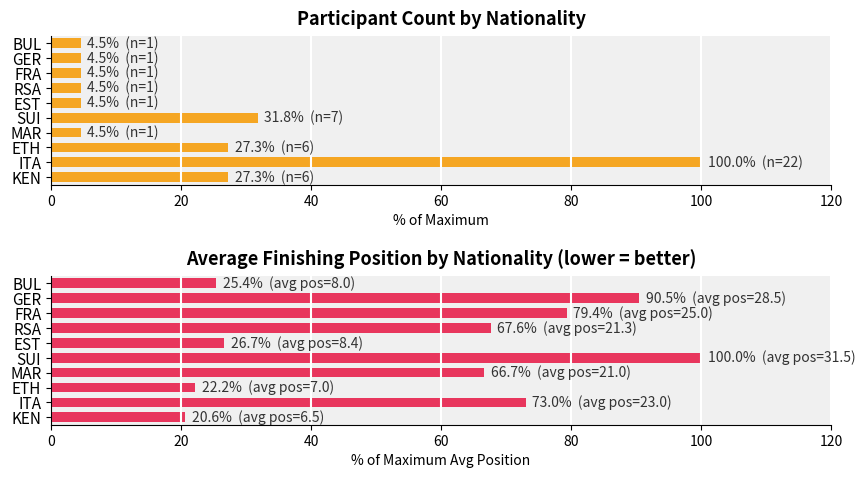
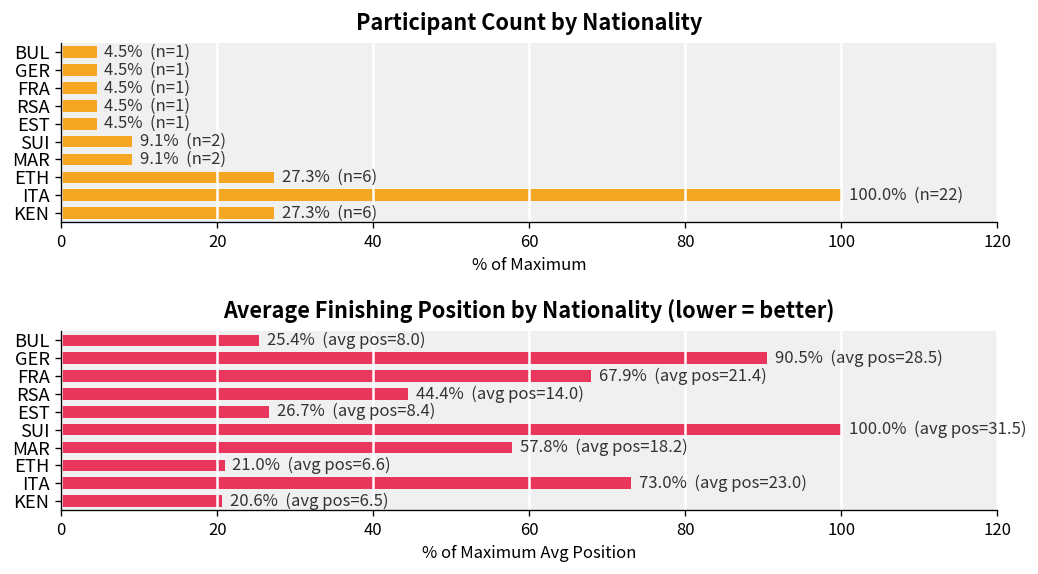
  {
    "Participant Count by Nationality": {
      "BUL": "4.5%",
      "GER": "4.5%",
      "FRA": "4.5%",
      "RSA": "4.5%",
      "EST": "4.5%",
-     "SUI": "31.8% (n=7)",
-     "MAR": "4.5% (n=1)",
+     "SUI": "9.1% (n=2)",
+     "MAR": "9.1% (n=2)",
      "ETH": "27.3%",
      "ITA": "100.0%",
      "KEN": "27.3%"
    },
    "Average Finishing Position by Nationality (lower = better)": {
      "BUL": "25.4%",
      "GER": "90.5%",
-     "FRA": "79.4% (avg pos=25.0)",
-     "RSA": "67.6% (avg pos=21.3)",
+     "FRA": "67.9% (avg pos=21.4)",
+     "RSA": "44.4% (avg pos=14.0)",
      "EST": "26.7%",
      "SUI": "100.0%",
-     "MAR": "66.7% (avg pos=21.0)",
-     "ETH": "22.2% (avg pos=7.0)",
+     "MAR": "57.8% (avg pos=18.2)",
+     "ETH": "21.0% (avg pos=6.6)",
      "ITA": "73.0%",
      "KEN": "20.6%"
    }
  }
